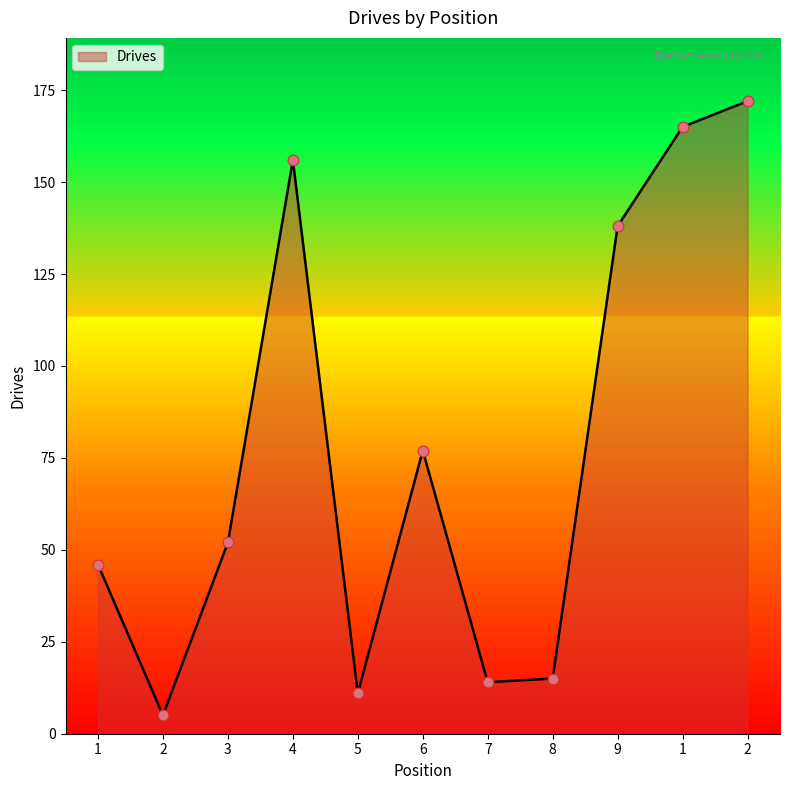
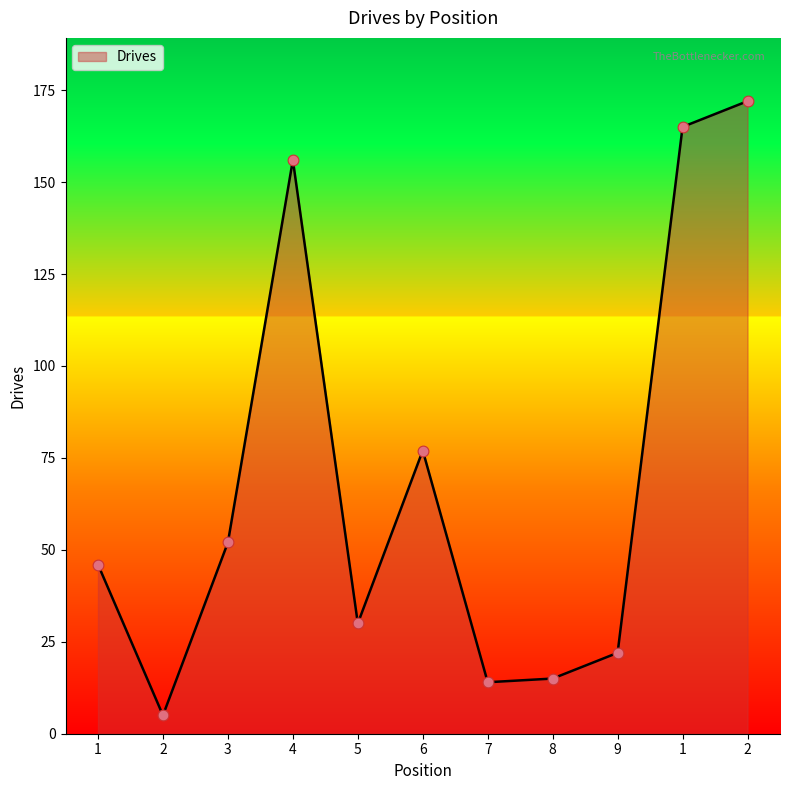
  {
    "3": 52,
    "4": 156,
-   "5": 11,
+   "5": 30,
    "6": 77,
    "7": 14,
    "8": 15,
-   "9": 138
+   "9": 22
  }
